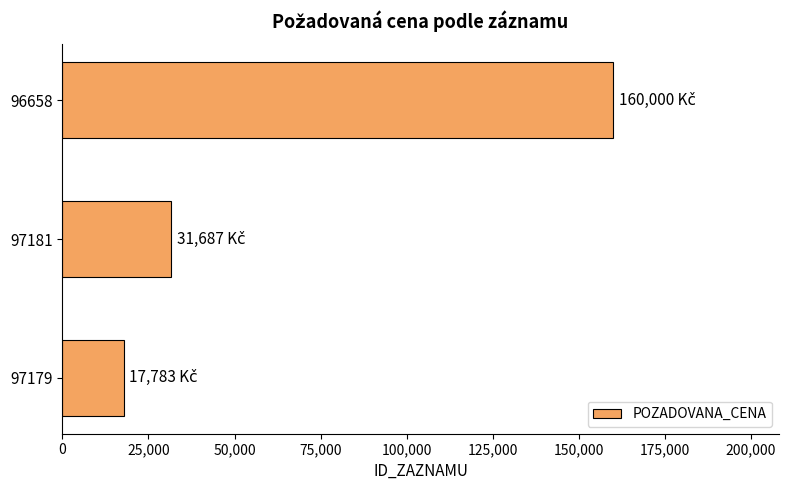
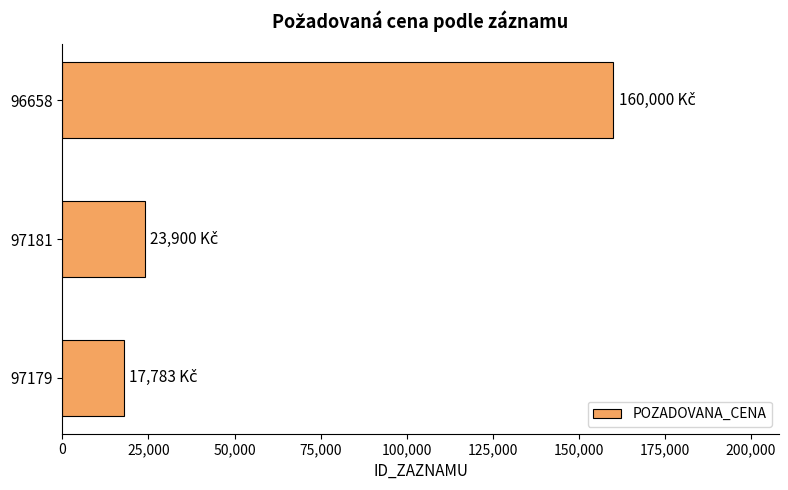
  {
    "96658": "160,000",
-   "97181": "31,687",
+   "97181": "23,900",
    "97179": "17,783"
  }
